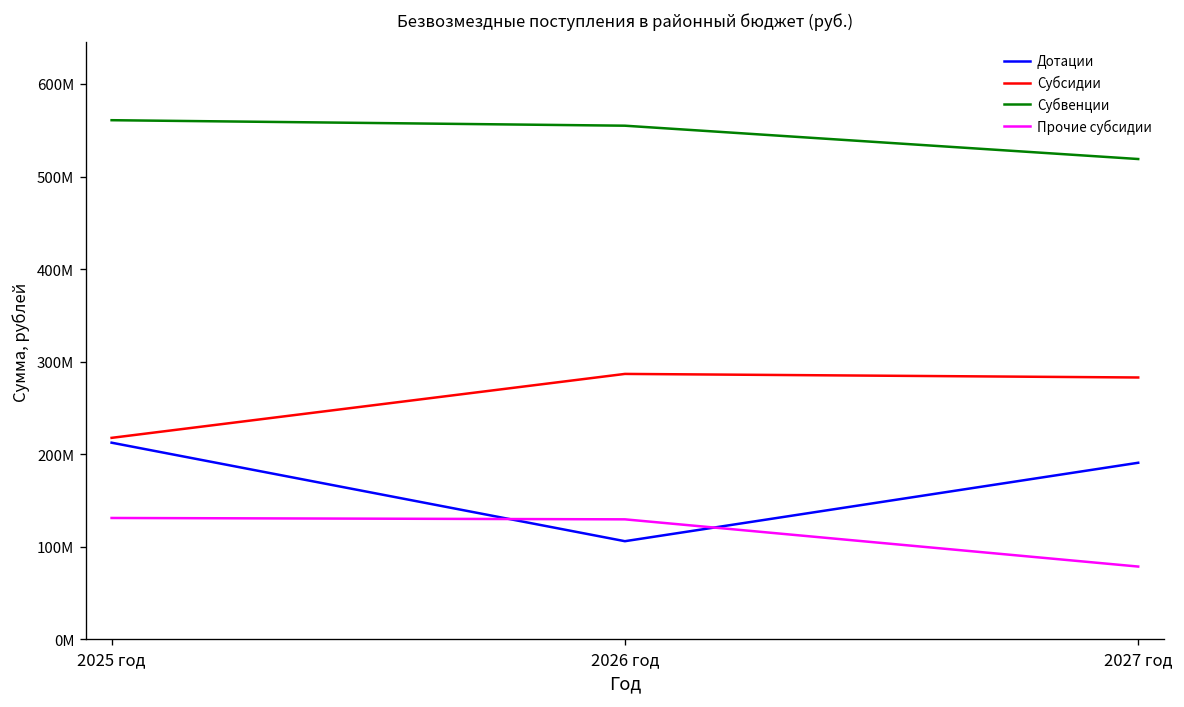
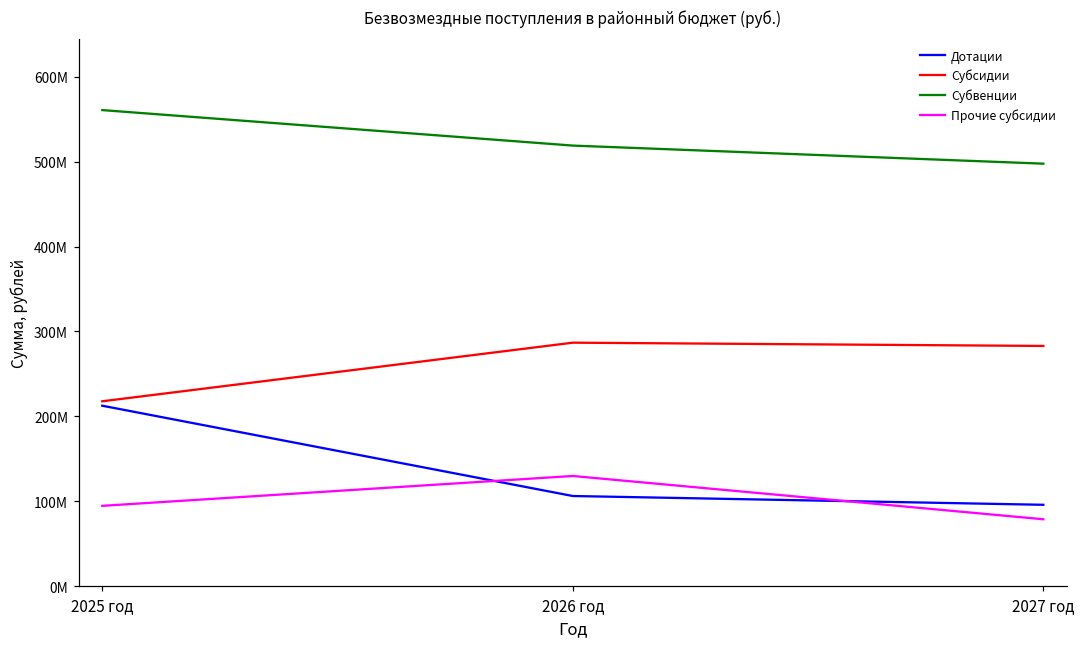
  {
    "Дотации": {
      "2025 год": 210000000,
      "2026 год": 110000000,
-     "2027 год": 190000000
+     "2027 год": 100000000
    },
    "Субсидии": {
      "2025 год": 220000000,
      "2026 год": 290000000,
      "2027 год": 280000000
    },
    "Субвенции": {
      "2025 год": 560000000,
-     "2026 год": 550000000,
-     "2027 год": 520000000
+     "2026 год": 520000000,
+     "2027 год": 500000000
    },
    "Прочие субсидии": {
-     "2025 год": 130000000,
+     "2025 год": 90000000,
      "2026 год": 130000000,
      "2027 год": 80000000
    }
  }
